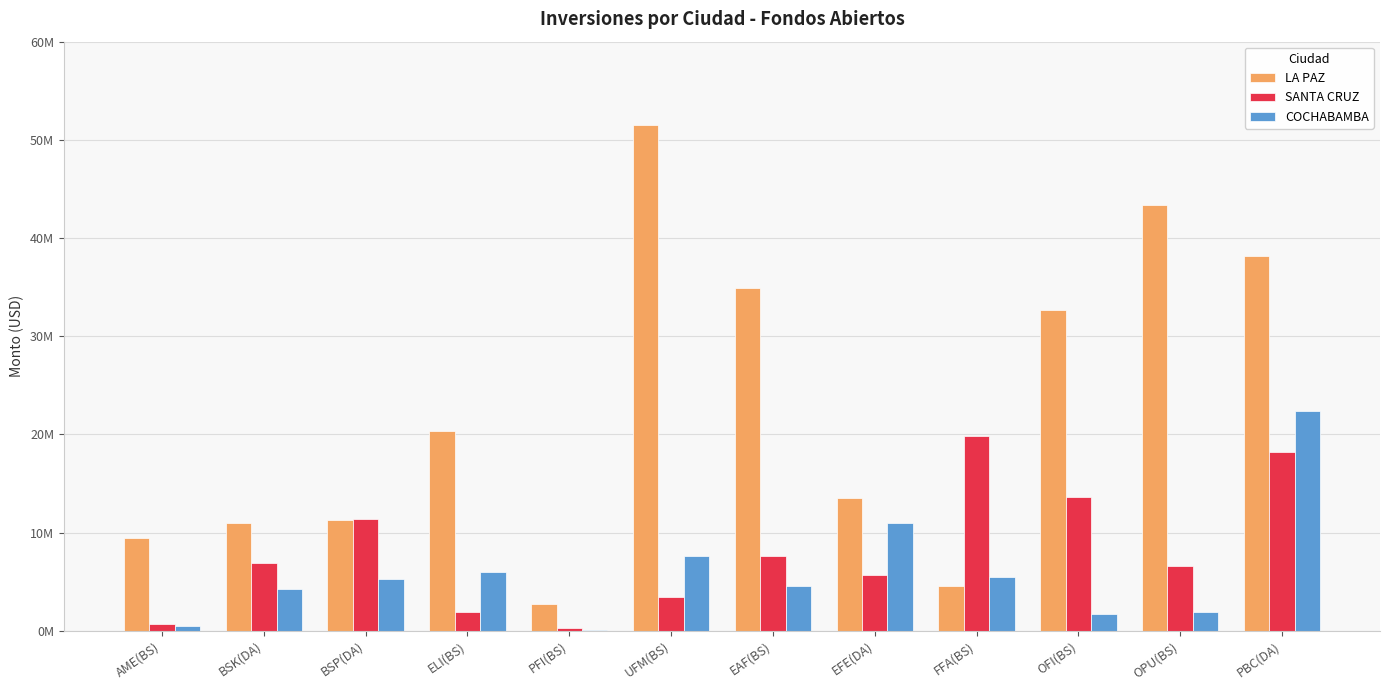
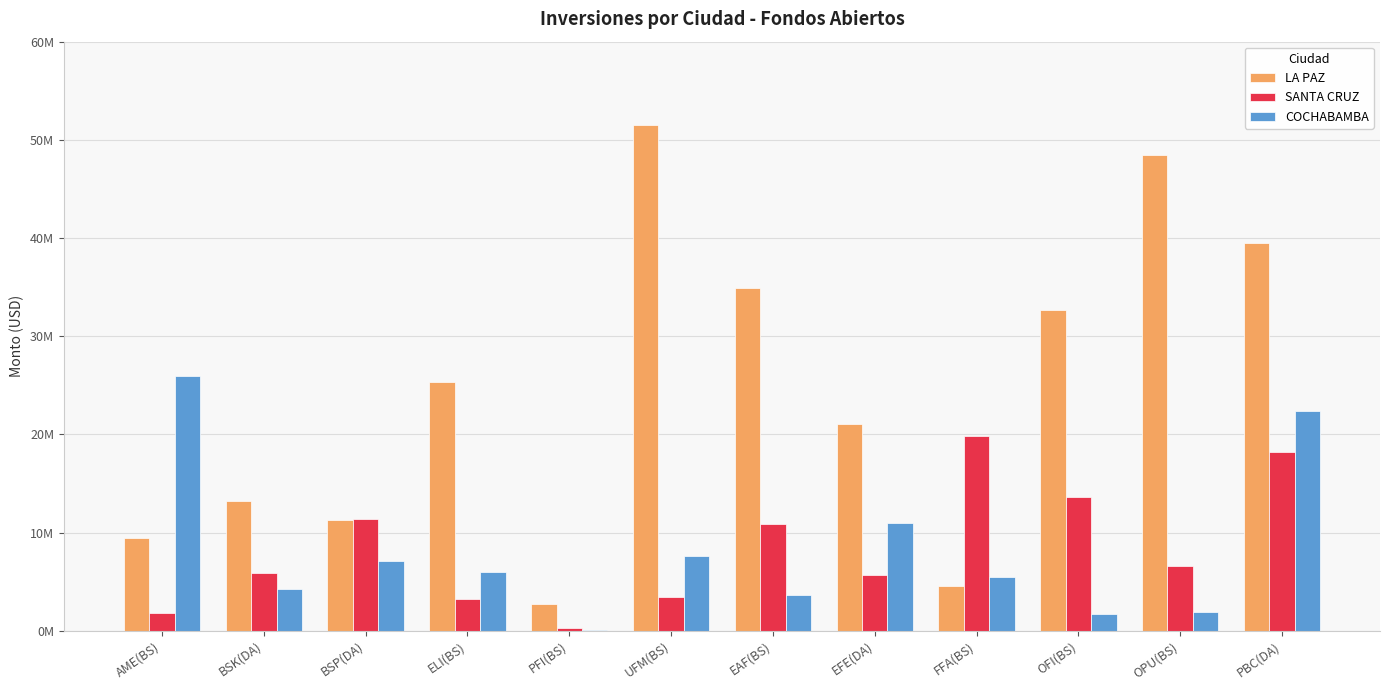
  {
    "LA PAZ": {
      "AME(BS)": 9000000,
-     "BSK(DA)": 11000000,
+     "BSK(DA)": 13000000,
      "BSP(DA)": 11000000,
-     "ELI(BS)": 20000000,
+     "ELI(BS)": 25000000,
      "PFI(BS)": 3000000,
      "UFM(BS)": 51000000,
      "EAF(BS)": 35000000,
-     "EFE(DA)": 14000000,
+     "EFE(DA)": 21000000,
      "FFA(BS)": 5000000,
      "OFI(BS)": 33000000,
-     "OPU(BS)": 43000000,
-     "PBC(DA)": 38000000
+     "OPU(BS)": 48000000,
+     "PBC(DA)": 39000000
    },
    "SANTA CRUZ": {
-     "AME(BS)": 1000000,
-     "BSK(DA)": 7000000,
+     "AME(BS)": 2000000,
+     "BSK(DA)": 6000000,
      "BSP(DA)": 11000000,
-     "ELI(BS)": 2000000,
+     "ELI(BS)": 3000000,
      "UFM(BS)": 3000000,
-     "EAF(BS)": 8000000,
+     "EAF(BS)": 11000000,
      "EFE(DA)": 6000000,
      "FFA(BS)": 20000000,
      "OFI(BS)": 14000000,
      "OPU(BS)": 7000000,
      "PBC(DA)": 18000000
    },
    "COCHABAMBA": {
-     "AME(BS)": 0,
+     "AME(BS)": 26000000,
      "BSK(DA)": 4000000,
-     "BSP(DA)": 5000000,
+     "BSP(DA)": 7000000,
      "ELI(BS)": 6000000,
      "UFM(BS)": 8000000,
-     "EAF(BS)": 5000000,
+     "EAF(BS)": 4000000,
      "EFE(DA)": 11000000,
      "FFA(BS)": 5000000,
      "OFI(BS)": 2000000,
      "OPU(BS)": 2000000,
      "PBC(DA)": 22000000
    }
  }
